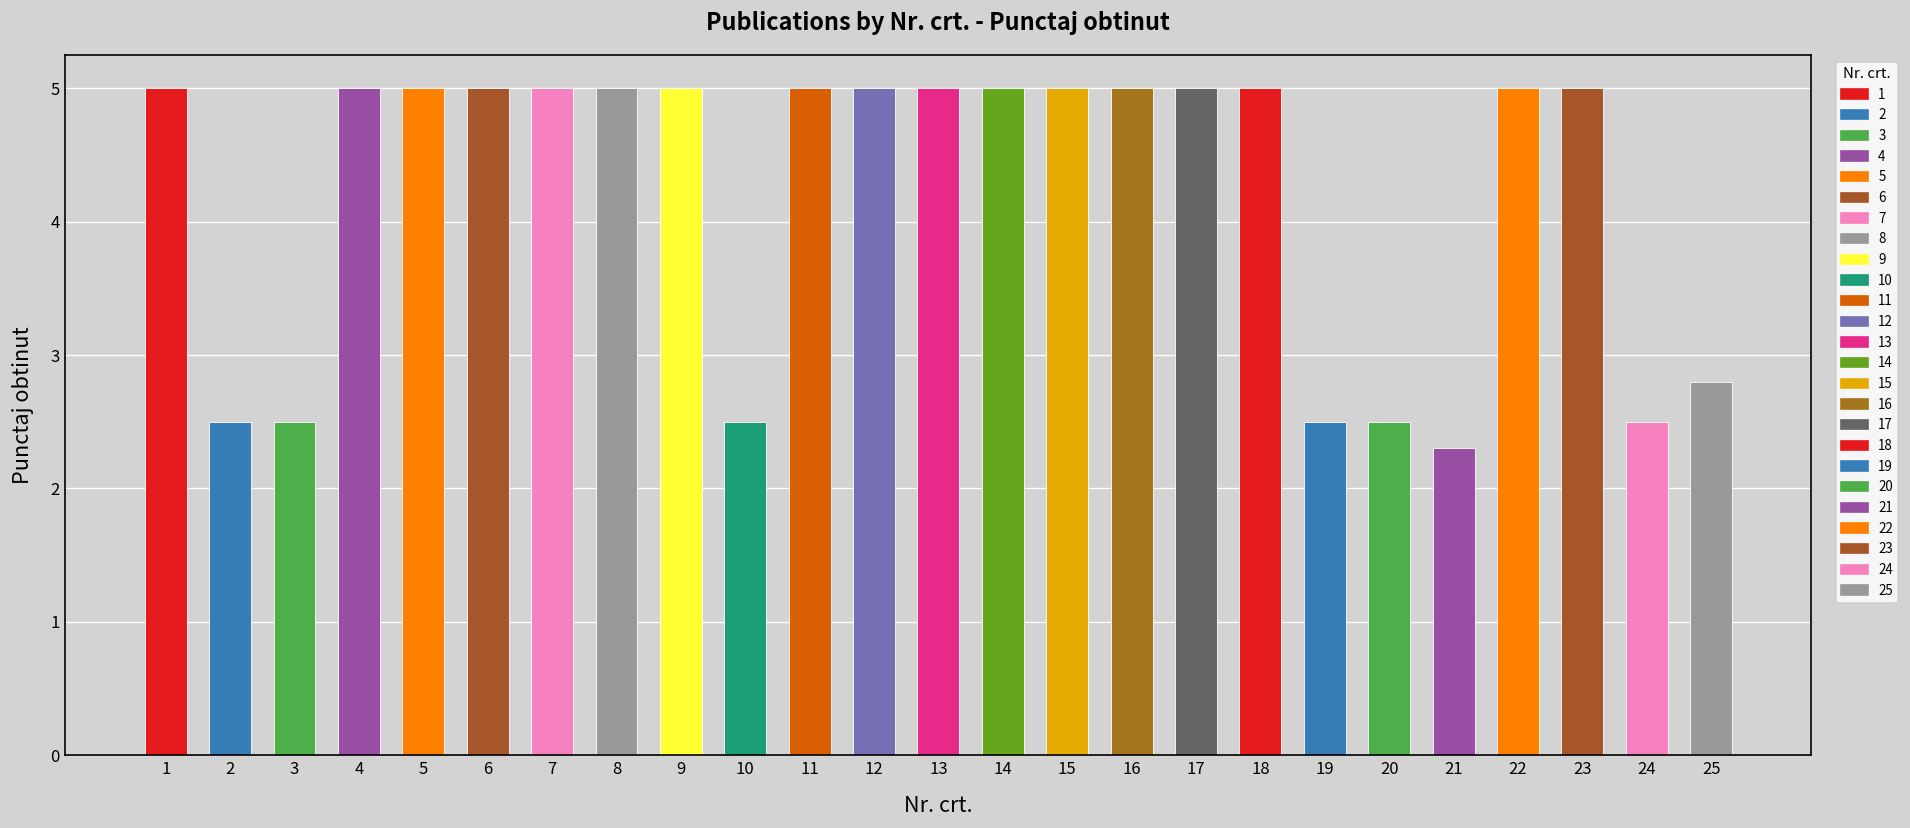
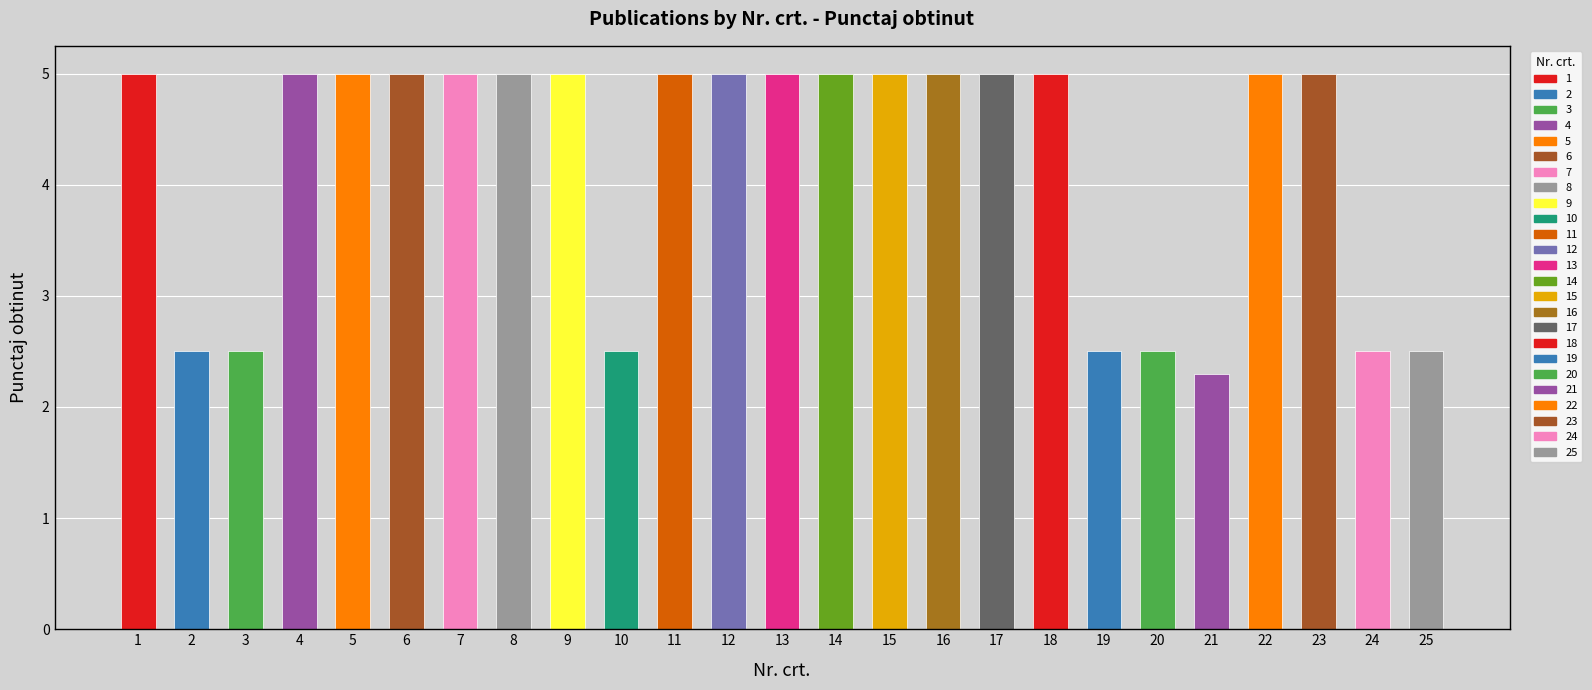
  {
    "1": 5.0,
    "2": 2.5,
    "3": 2.5,
    "4": 5.0,
    "5": 5.0,
    "6": 5.0,
    "7": 5.0,
    "8": 5.0,
    "9": 5.0,
    "10": 2.5,
    "11": 5.0,
    "12": 5.0,
    "13": 5.0,
    "14": 5.0,
    "15": 5.0,
    "16": 5.0,
    "17": 5.0,
    "18": 5.0,
    "19": 2.5,
    "20": 2.5,
    "21": 2.3,
    "22": 5.0,
    "23": 5.0,
    "24": 2.5,
-   "25": 2.8
+   "25": 2.5
  }
